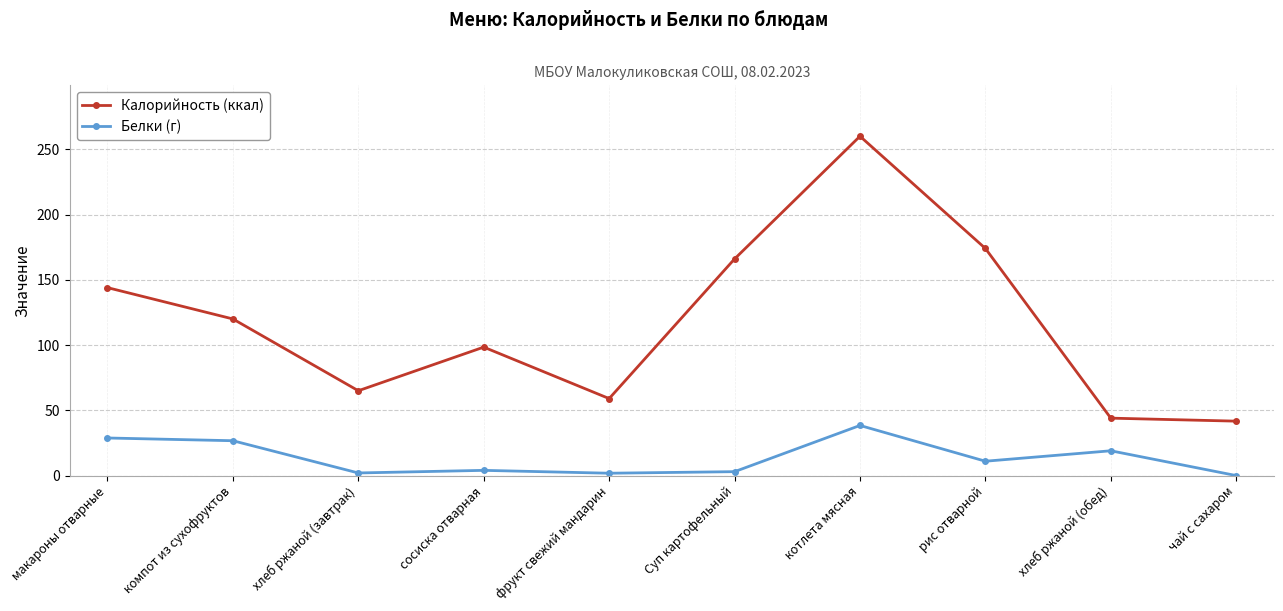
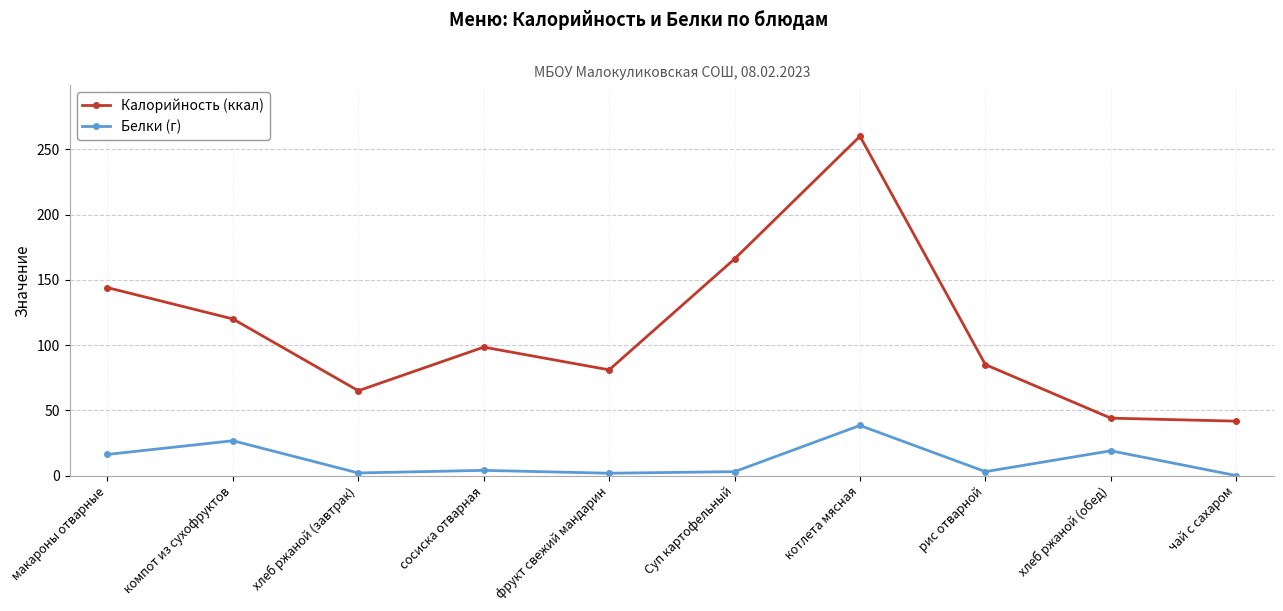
  {
    "Калорийность (ккал)": {
      "макароны отварные": 144,
      "компот из сухофруктов": 120,
      "хлеб ржаной (завтрак)": 65,
      "сосиска отварная": 98,
-     "фрукт свежий мандарин": 59,
+     "фрукт свежий мандарин": 81,
      "Суп картофельный": 166,
      "котлета мясная": 260,
-     "рис отварной": 174,
+     "рис отварной": 85,
      "хлеб ржаной (обед)": 44,
      "чай с сахаром": 42
    },
    "Белки (г)": {
-     "макароны отварные": 29,
+     "макароны отварные": 16,
      "компот из сухофруктов": 27,
      "хлеб ржаной (завтрак)": 2,
      "сосиска отварная": 4,
      "фрукт свежий мандарин": 2,
      "Суп картофельный": 3,
      "котлета мясная": 38,
-     "рис отварной": 11,
+     "рис отварной": 3,
      "хлеб ржаной (обед)": 19,
      "чай с сахаром": 0
    }
  }
